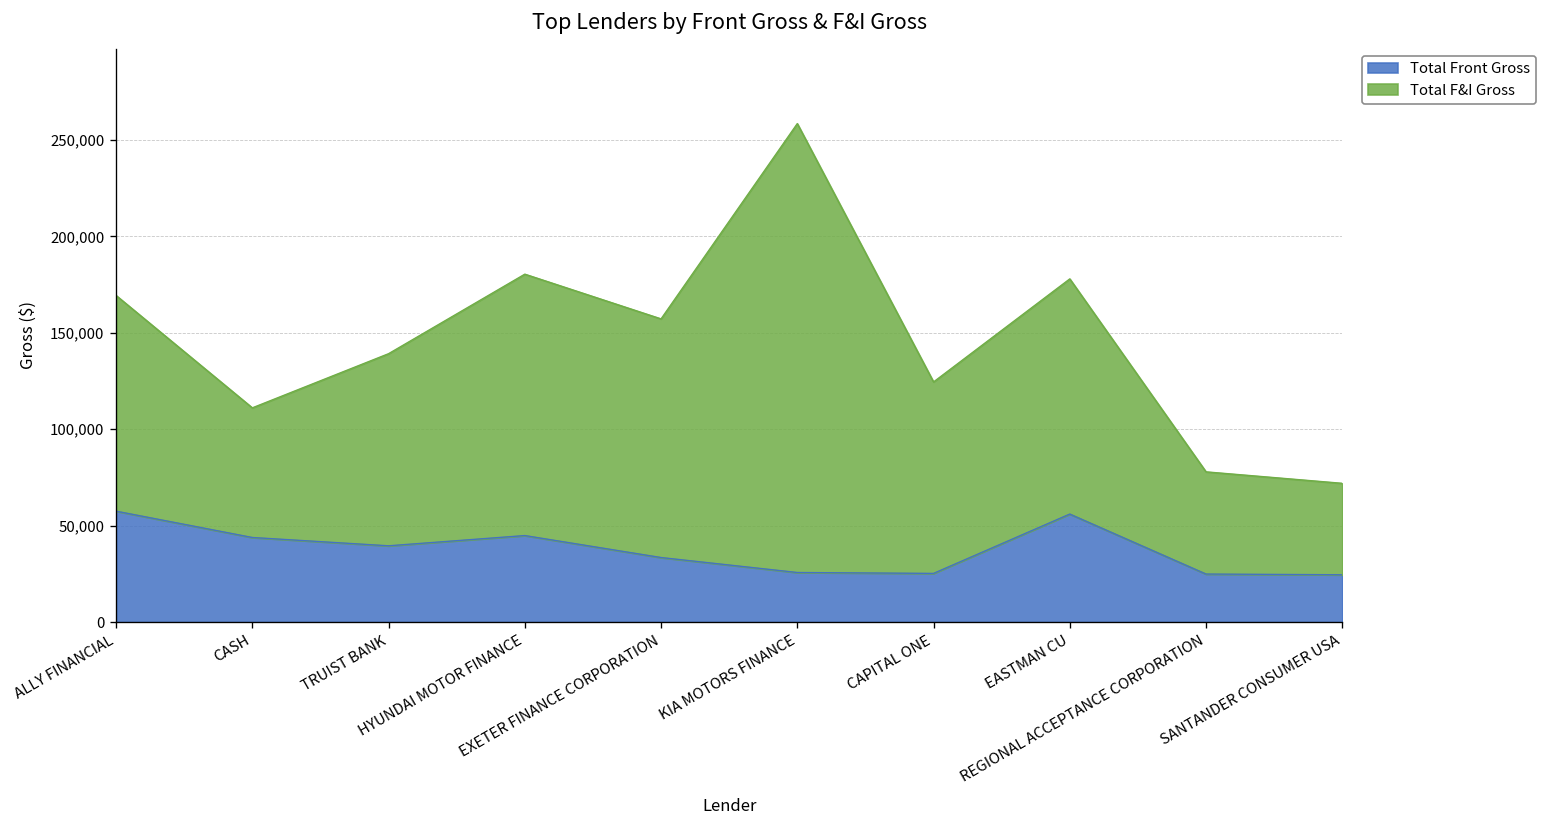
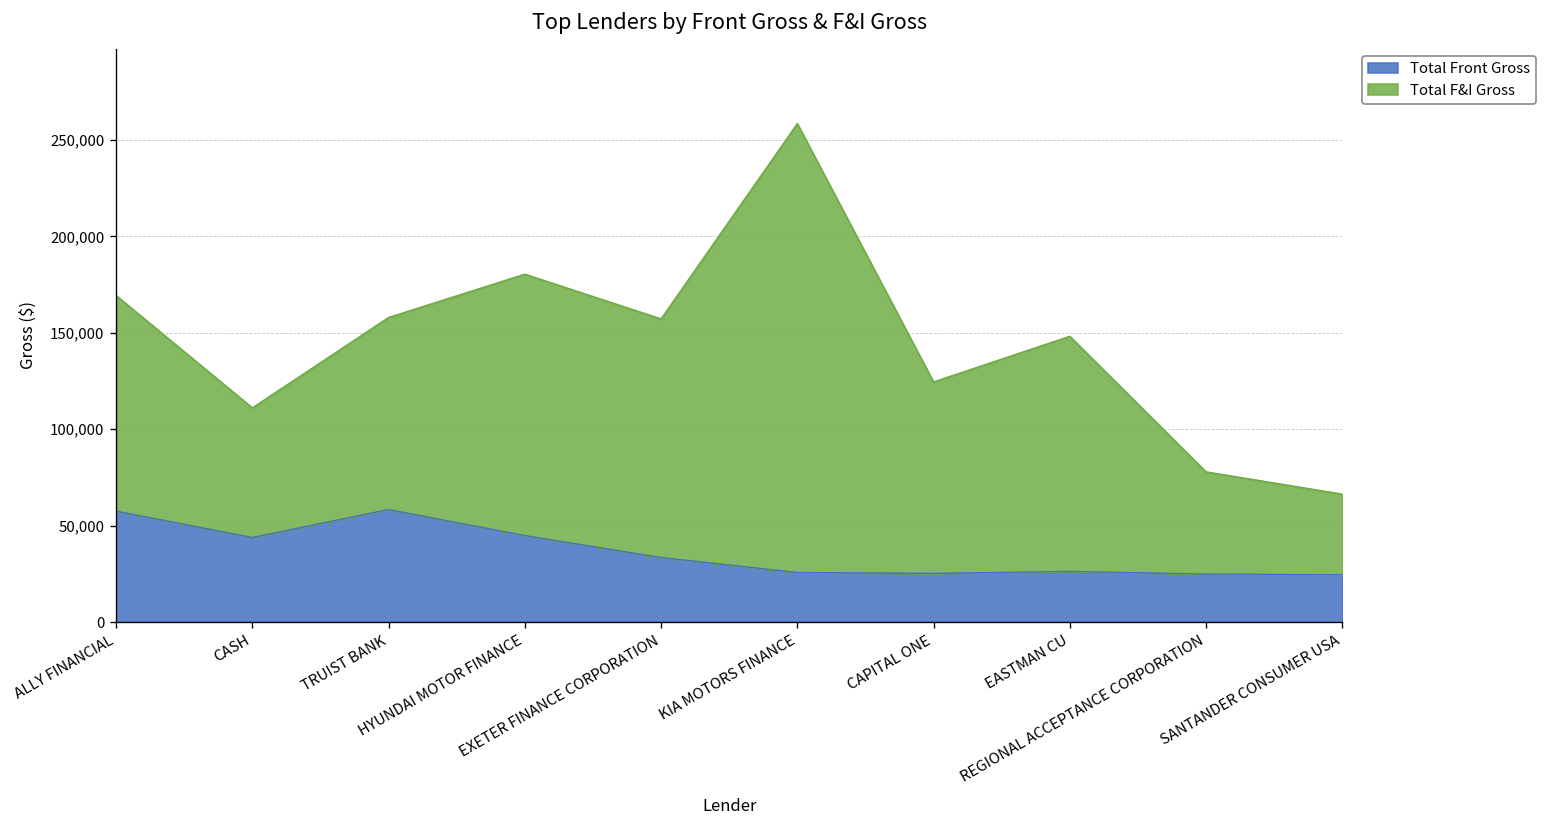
  {
    "Total Front Gross": {
      "ALLY FINANCIAL": "58,000",
      "CASH": "44,000",
-     "TRUIST BANK": "40,000",
+     "TRUIST BANK": "58,000",
      "HYUNDAI MOTOR FINANCE": "45,000",
      "EXETER FINANCE CORPORATION": "33,000",
      "KIA MOTORS FINANCE": "26,000",
      "CAPITAL ONE": "25,000",
-     "EASTMAN CU": "56,000",
+     "EASTMAN CU": "26,000",
      "REGIONAL ACCEPTANCE CORPORATION": "25,000",
      "SANTANDER CONSUMER USA": "25,000"
    },
    "Total F&I Gross": {
      "ALLY FINANCIAL": "112,000",
      "CASH": "67,000",
      "TRUIST BANK": "100,000",
      "HYUNDAI MOTOR FINANCE": "136,000",
      "EXETER FINANCE CORPORATION": "124,000",
      "KIA MOTORS FINANCE": "233,000",
      "CAPITAL ONE": "99,000",
      "EASTMAN CU": "122,000",
      "REGIONAL ACCEPTANCE CORPORATION": "53,000",
-     "SANTANDER CONSUMER USA": "47,000"
+     "SANTANDER CONSUMER USA": "42,000"
    }
  }
